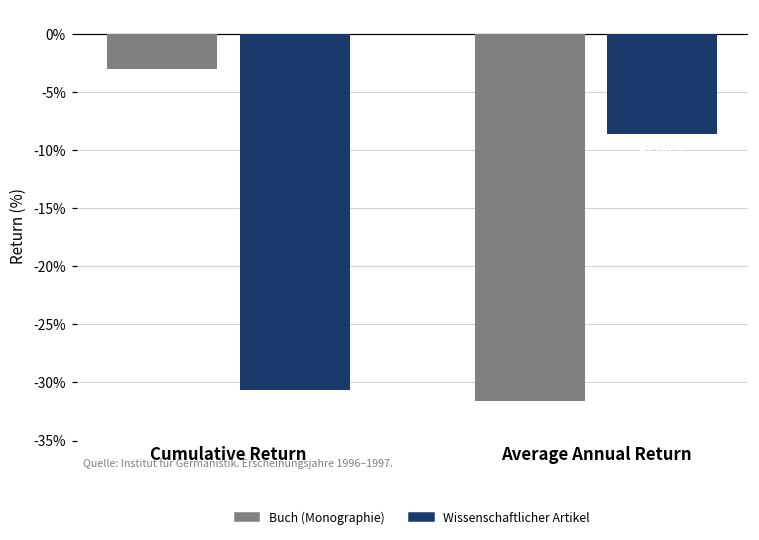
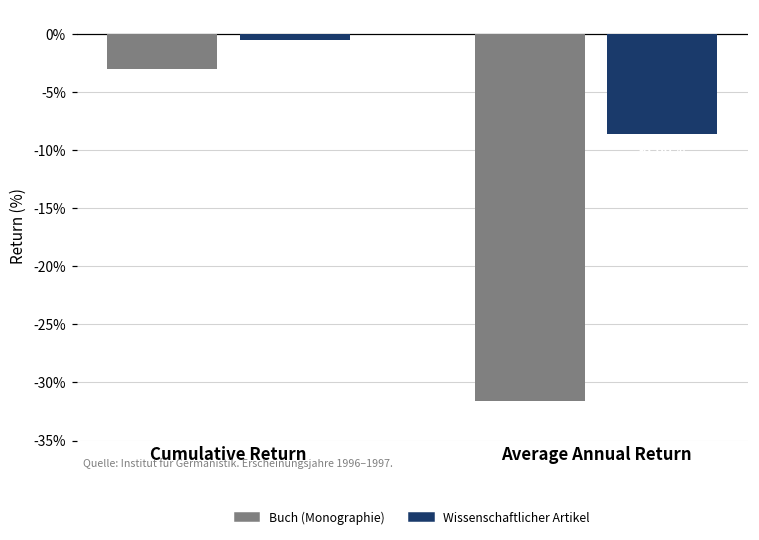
  {
    "Buch (Monographie)": {
      "Cumulative Return": "-3.0%",
      "Average Annual Return": "-31.6%"
    },
    "Wissenschaftlicher Artikel": {
-     "Cumulative Return": "-30.7%",
+     "Cumulative Return": "-0.5%",
      "Average Annual Return": "-8.6%"
    }
  }
